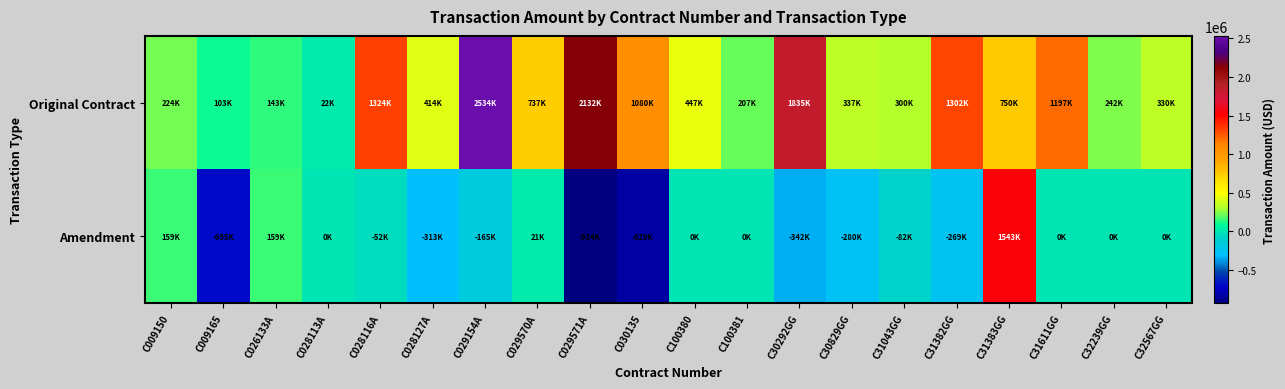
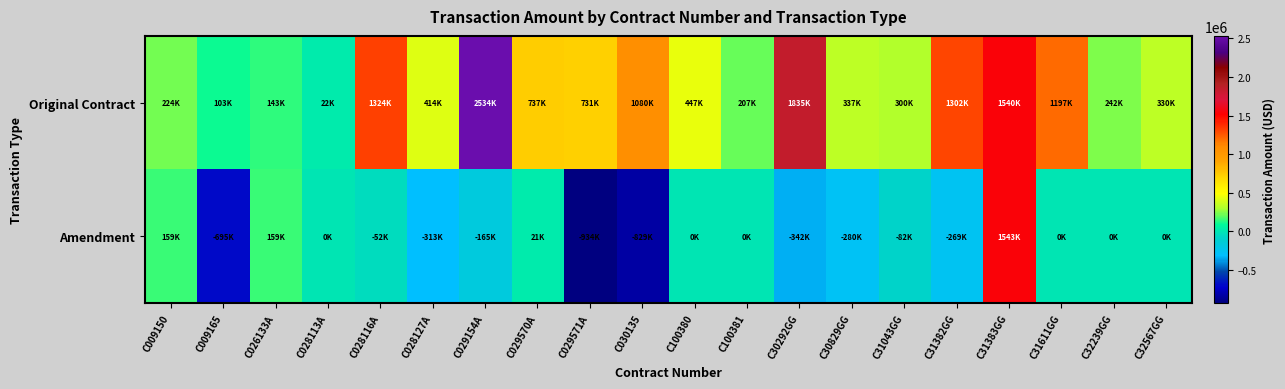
  {
    "Original Contract": {
      "C009150": "224K",
      "C009165": "103K",
      "C026133A": "143K",
      "C028113A": "22K",
      "C028116A": "1324K",
      "C028127A": "414K",
      "C029154A": "2534K",
      "C029570A": "737K",
-     "C029571A": "2132K",
+     "C029571A": "731K",
      "C030135": "1080K",
      "C100380": "447K",
      "C100381": "207K",
      "C30292GG": "1835K",
      "C30829GG": "337K",
      "C31043GG": "300K",
      "C31382GG": "1302K",
-     "C31383GG": "750K",
+     "C31383GG": "1540K",
      "C31611GG": "1197K",
      "C32239GG": "242K",
      "C32567GG": "330K"
    },
    "Amendment": {
      "C009150": "159K",
      "C009165": "-695K",
      "C026133A": "159K",
      "C028113A": "0K",
      "C028116A": "-52K",
      "C028127A": "-313K",
      "C029154A": "-165K",
      "C029570A": "21K",
      "C029571A": "-934K",
      "C030135": "-829K",
      "C100380": "0K",
      "C100381": "0K",
      "C30292GG": "-342K",
      "C30829GG": "-280K",
      "C31043GG": "-82K",
      "C31382GG": "-269K",
      "C31383GG": "1543K",
      "C31611GG": "0K",
      "C32239GG": "0K",
      "C32567GG": "0K"
    }
  }
